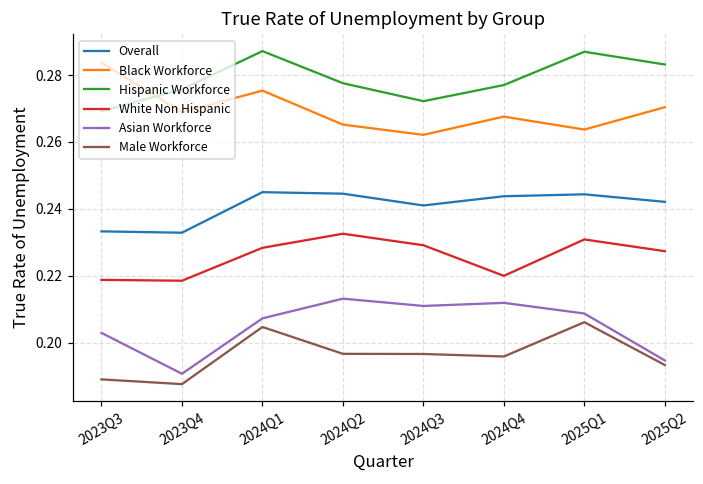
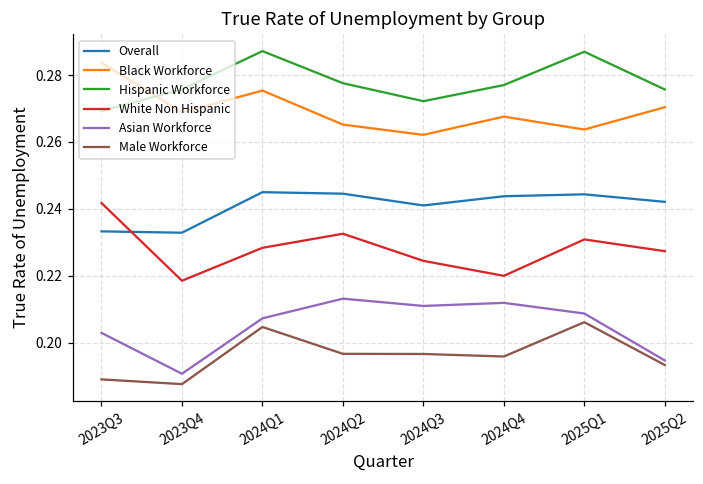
  {
    "Overall": {
      "2023Q3": 0.233,
      "2023Q4": 0.233,
      "2024Q1": 0.245,
      "2024Q2": 0.245,
      "2024Q3": 0.241,
      "2024Q4": 0.244,
      "2025Q1": 0.244,
      "2025Q2": 0.242
    },
    "Black Workforce": {
      "2024Q1": 0.275,
      "2024Q2": 0.265,
      "2024Q3": 0.262,
      "2024Q4": 0.268,
      "2025Q1": 0.264,
      "2025Q2": 0.270
    },
    "Hispanic Workforce": {
      "2024Q1": 0.287,
      "2024Q2": 0.278,
      "2024Q3": 0.272,
      "2024Q4": 0.277,
      "2025Q1": 0.287,
-     "2025Q2": 0.283
+     "2025Q2": 0.276
    },
    "White Non Hispanic": {
-     "2023Q3": 0.219,
+     "2023Q3": 0.242,
      "2023Q4": 0.219,
      "2024Q1": 0.228,
      "2024Q2": 0.233,
-     "2024Q3": 0.229,
+     "2024Q3": 0.224,
      "2024Q4": 0.220,
      "2025Q1": 0.231,
      "2025Q2": 0.227
    },
    "Asian Workforce": {
      "2023Q3": 0.203,
      "2023Q4": 0.191,
      "2024Q1": 0.207,
      "2024Q2": 0.213,
      "2024Q3": 0.211,
      "2024Q4": 0.212,
      "2025Q1": 0.209,
      "2025Q2": 0.195
    },
    "Male Workforce": {
      "2023Q3": 0.189,
      "2023Q4": 0.188,
      "2024Q1": 0.205,
      "2024Q2": 0.197,
      "2024Q3": 0.197,
      "2024Q4": 0.196,
      "2025Q1": 0.206,
      "2025Q2": 0.193
    }
  }
